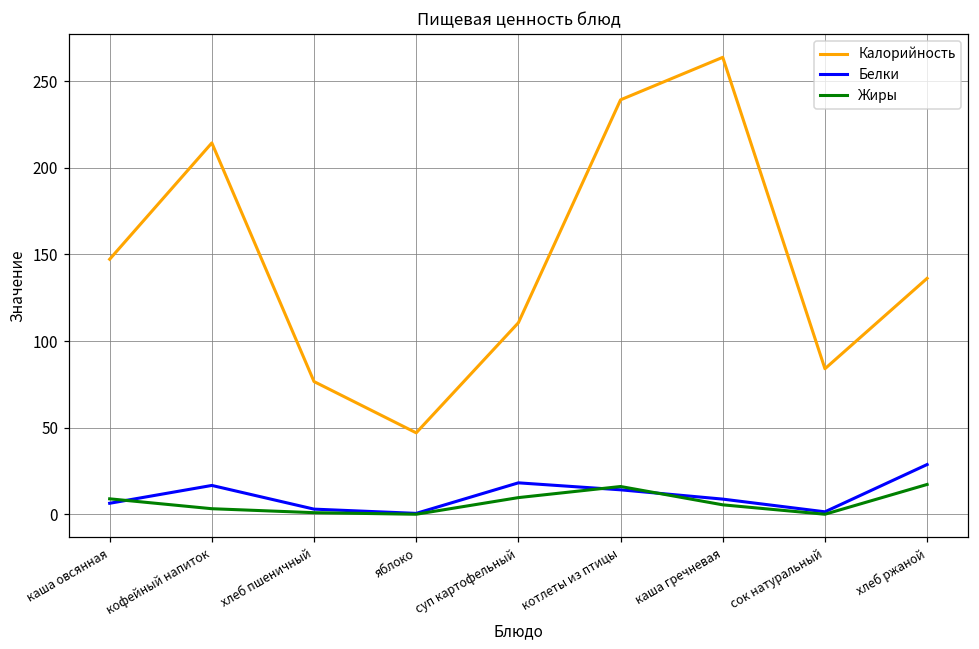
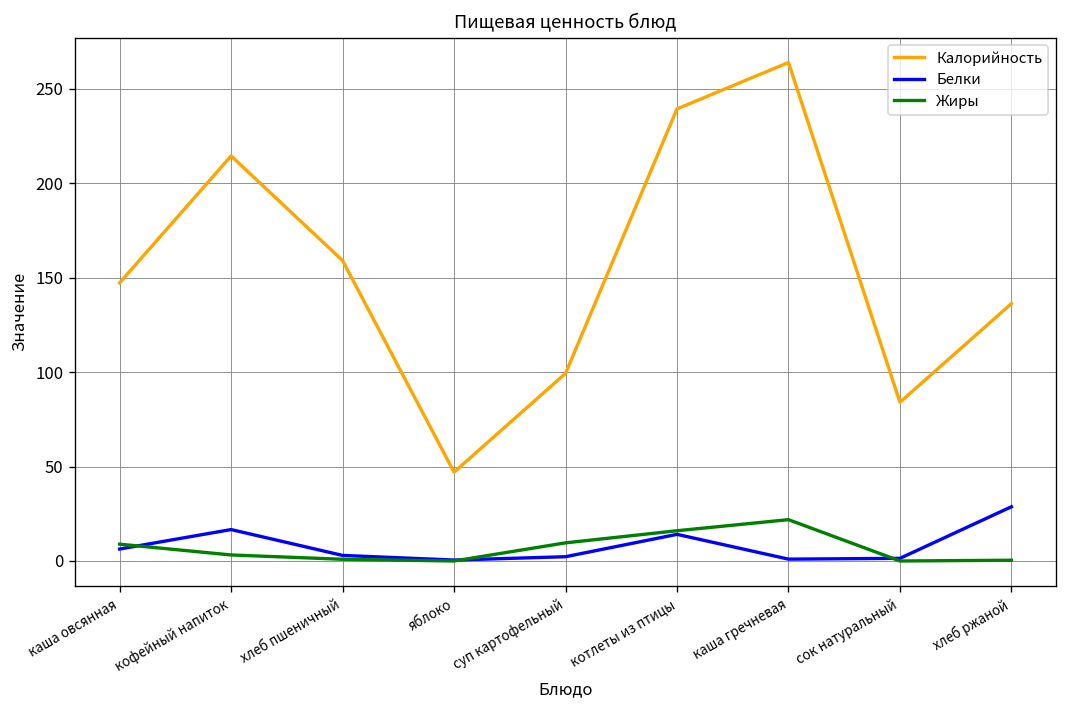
  {
    "Калорийность": {
      "каша овсянная": 147,
      "кофейный напиток": 214,
-     "хлеб пшеничный": 77,
+     "хлеб пшеничный": 159,
      "яблоко": 47,
-     "суп картофельный": 111,
+     "суп картофельный": 99,
      "котлеты из птицы": 239,
      "каша гречневая": 264,
      "сок натуральный": 84,
      "хлеб ржаной": 136
    },
    "Белки": {
      "каша овсянная": 6,
      "кофейный напиток": 17,
      "хлеб пшеничный": 3,
-     "суп картофельный": 18,
+     "суп картофельный": 2,
      "котлеты из птицы": 14,
-     "каша гречневая": 9,
+     "каша гречневая": 1,
      "хлеб ржаной": 29
    },
    "Жиры": {
      "каша овсянная": 9,
      "кофейный напиток": 3,
      "хлеб пшеничный": 1,
      "суп картофельный": 10,
      "котлеты из птицы": 16,
-     "каша гречневая": 5,
-     "хлеб ржаной": 17
+     "каша гречневая": 22,
+     "хлеб ржаной": 0
    }
  }
